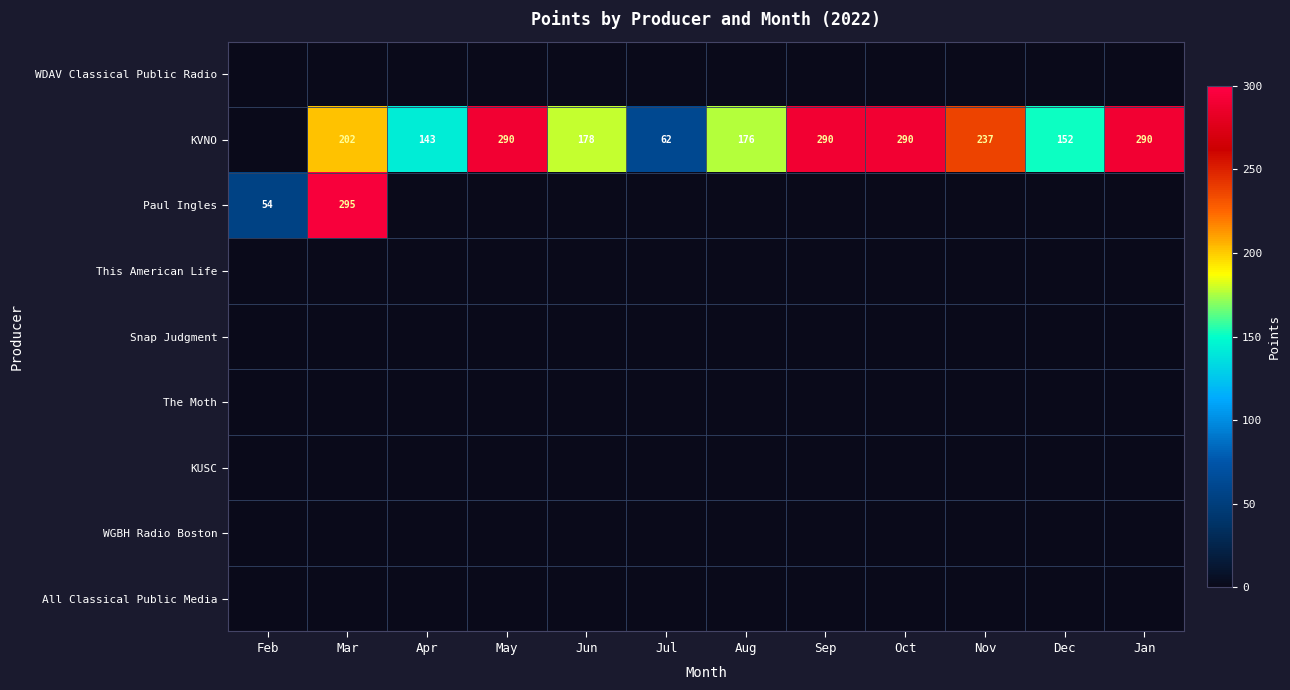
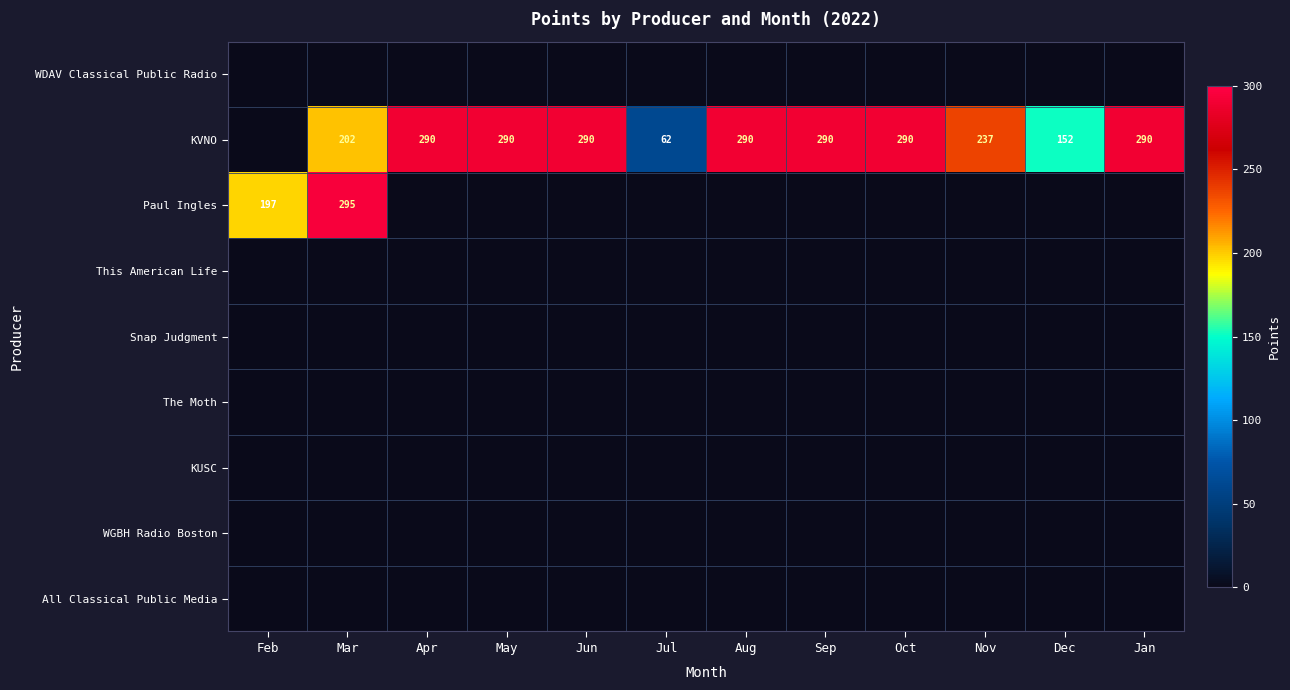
  {
    "KVNO": {
      "Mar": 202,
-     "Apr": 143,
+     "Apr": 290,
      "May": 290,
-     "Jun": 178,
+     "Jun": 290,
      "Jul": 62,
-     "Aug": 176,
+     "Aug": 290,
      "Sep": 290,
      "Oct": 290,
      "Nov": 237,
      "Dec": 152,
      "Jan": 290
    },
    "Paul Ingles": {
-     "Feb": 54,
+     "Feb": 197,
      "Mar": 295
    }
  }
